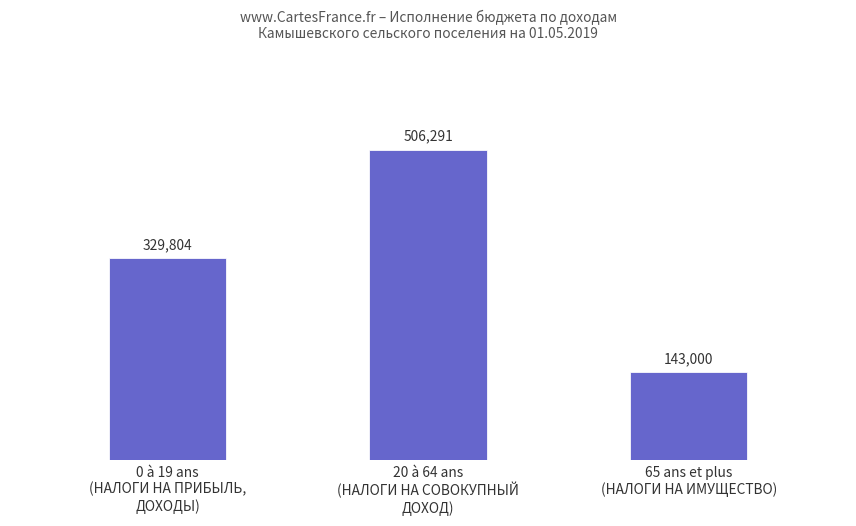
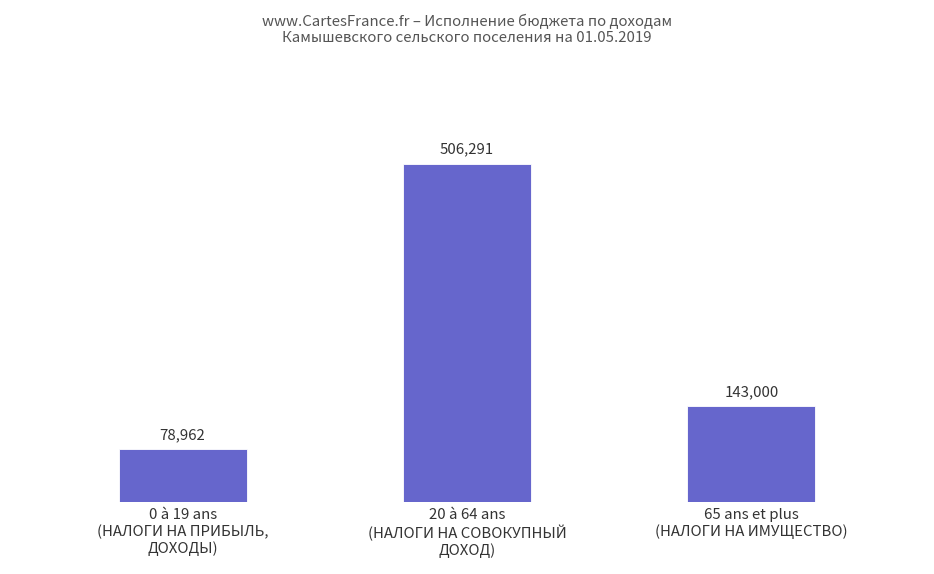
  {
-   "0 à 19 ans (НАЛОГИ НА ПРИБЫЛЬ, ДОХОДЫ)": "329,804",
+   "0 à 19 ans (НАЛОГИ НА ПРИБЫЛЬ, ДОХОДЫ)": "78,962",
    "20 à 64 ans (НАЛОГИ НА СОВОКУПНЫЙ ДОХОД)": "506,291",
    "65 ans et plus (НАЛОГИ НА ИМУЩЕСТВО)": "143,000"
  }
